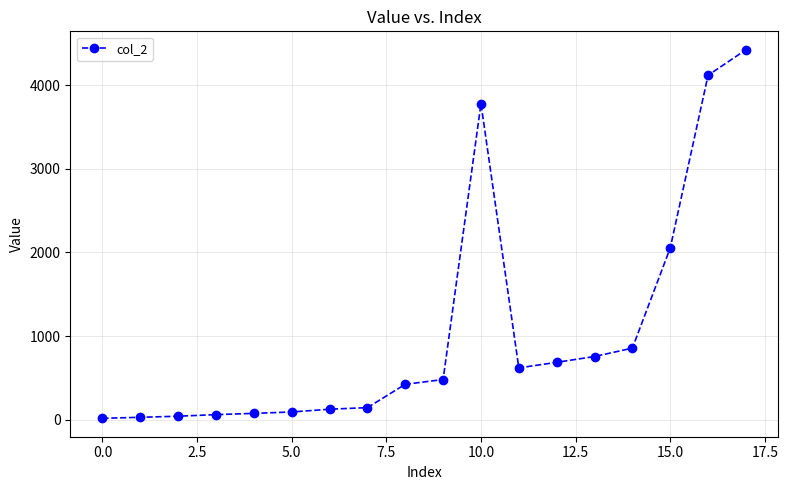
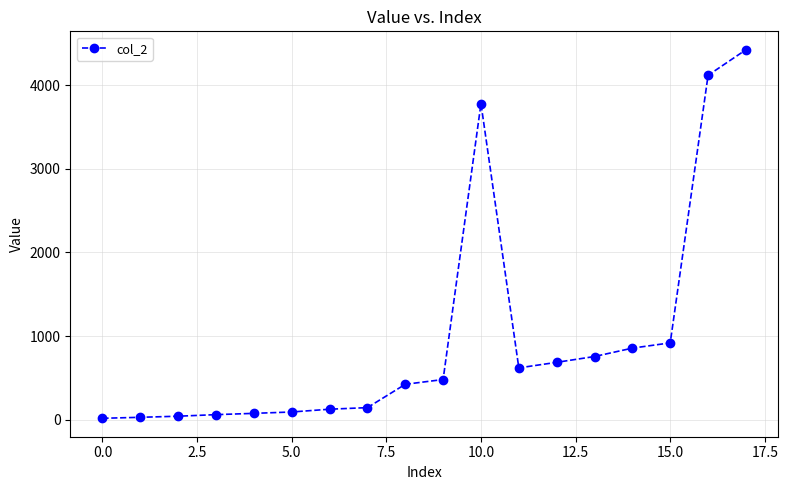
  {
    "0.0": 0,
    "5.0": 100,
    "10.0": 3800,
-   "15.0": 2100
+   "15.0": 900
  }
